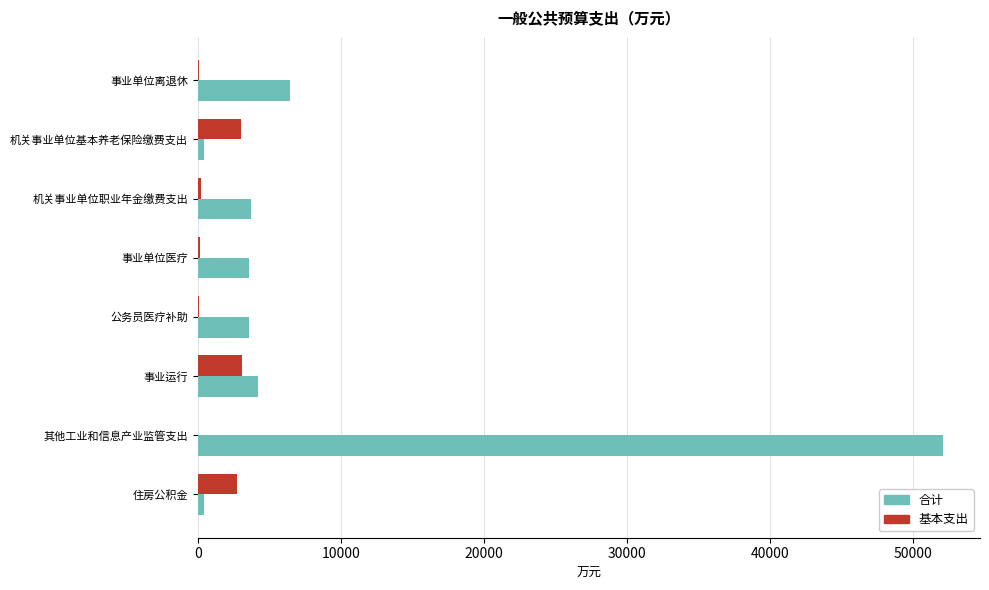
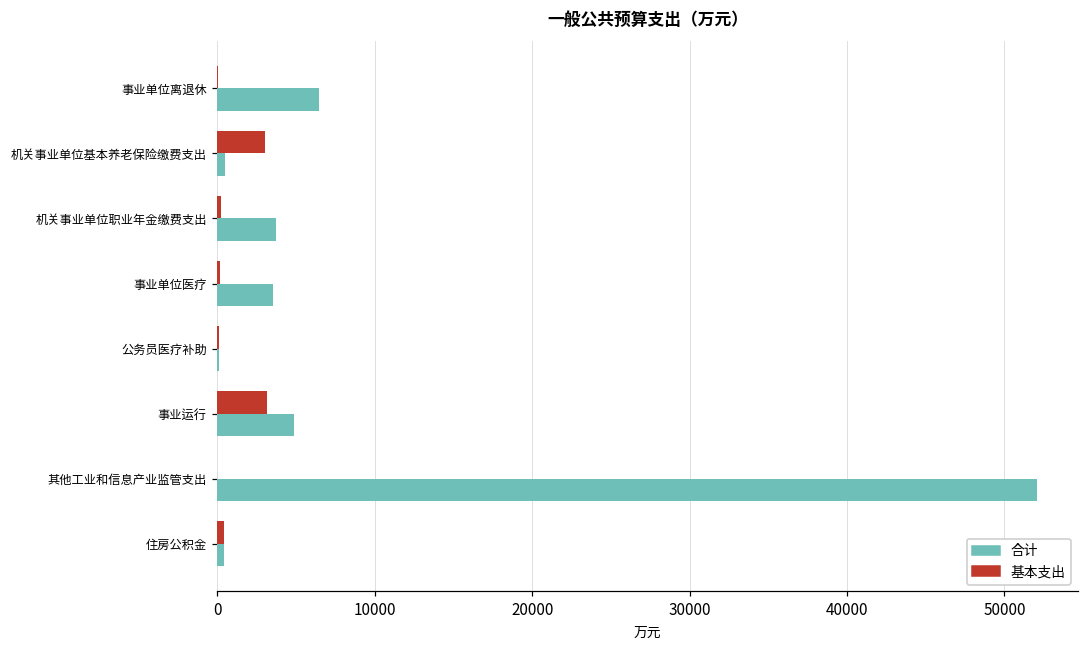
  {
    "合计": {
      "事业单位离退休": 6400,
      "机关事业单位基本养老保险缴费支出": 500,
      "机关事业单位职业年金缴费支出": 3700,
      "事业单位医疗": 3600,
-     "公务员医疗补助": 3600,
-     "事业运行": 4200,
+     "公务员医疗补助": 100,
+     "事业运行": 4900,
      "其他工业和信息产业监管支出": 52100,
      "住房公积金": 400
    },
    "基本支出": {
      "机关事业单位基本养老保险缴费支出": 3000,
      "机关事业单位职业年金缴费支出": 200,
      "事业单位医疗": 200,
      "事业运行": 3100,
      "其他工业和信息产业监管支出": 0,
-     "住房公积金": 2700
+     "住房公积金": 400
    }
  }
